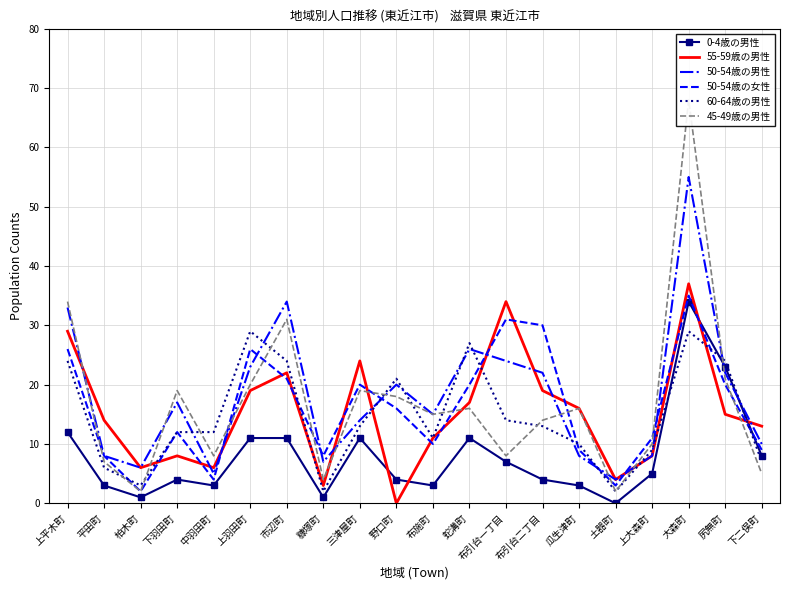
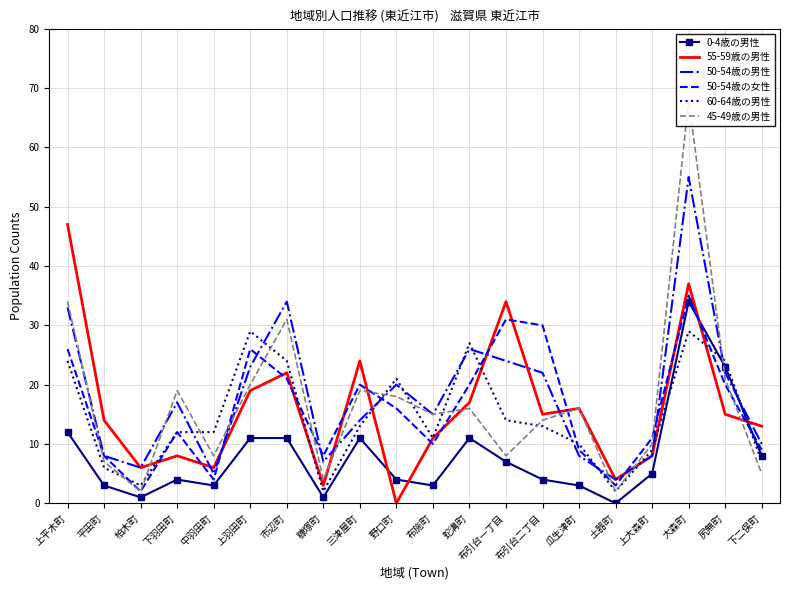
  {
    "55-59歳の男性": {
-     "上平木町": 29,
+     "上平木町": 47,
      "平田町": 14,
      "下羽田町": 8,
      "中羽田町": 6,
      "上羽田町": 19,
      "市辺町": 22,
      "糠塚町": 3,
      "三津屋町": 24,
      "野口町": 0,
      "蛇溝町": 17,
      "布引台一丁目": 34,
-     "布引台二丁目": 19,
+     "布引台二丁目": 15,
      "大森町": 37,
      "尻無町": 15,
      "下二俣町": 13
    },
    "45-49歳の男性": {
      "上平木町": 34,
      "平田町": 7,
      "下羽田町": 19,
      "中羽田町": 8,
      "上羽田町": 20,
      "市辺町": 31,
      "糠塚町": 4,
      "三津屋町": 19,
      "野口町": 18,
      "蛇溝町": 16,
      "布引台一丁目": 8,
      "布引台二丁目": 14,
      "上大森町": 10,
      "尻無町": 21,
      "下二俣町": 5
    }
  }
